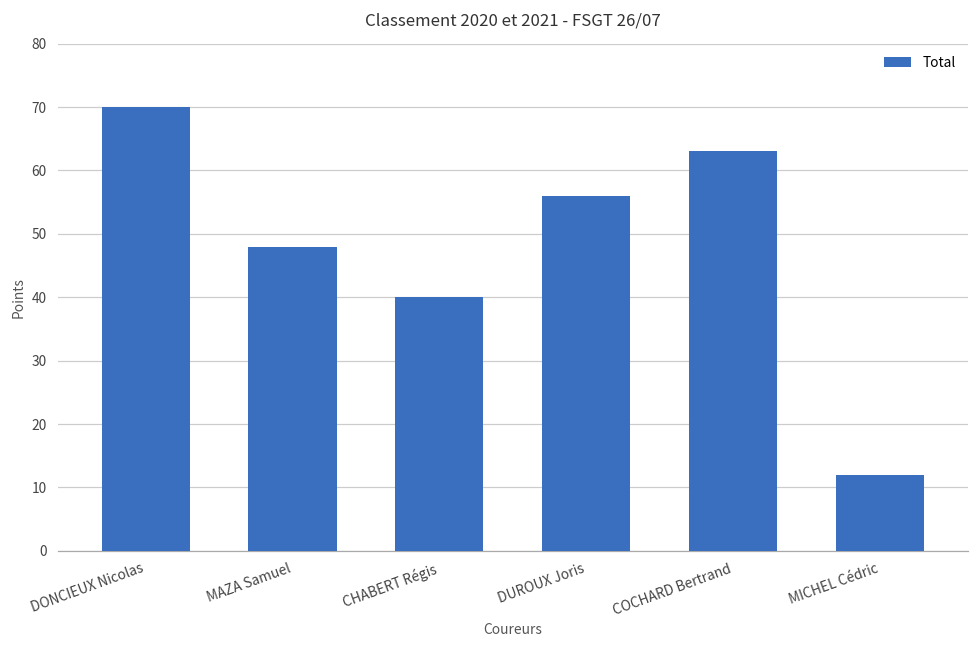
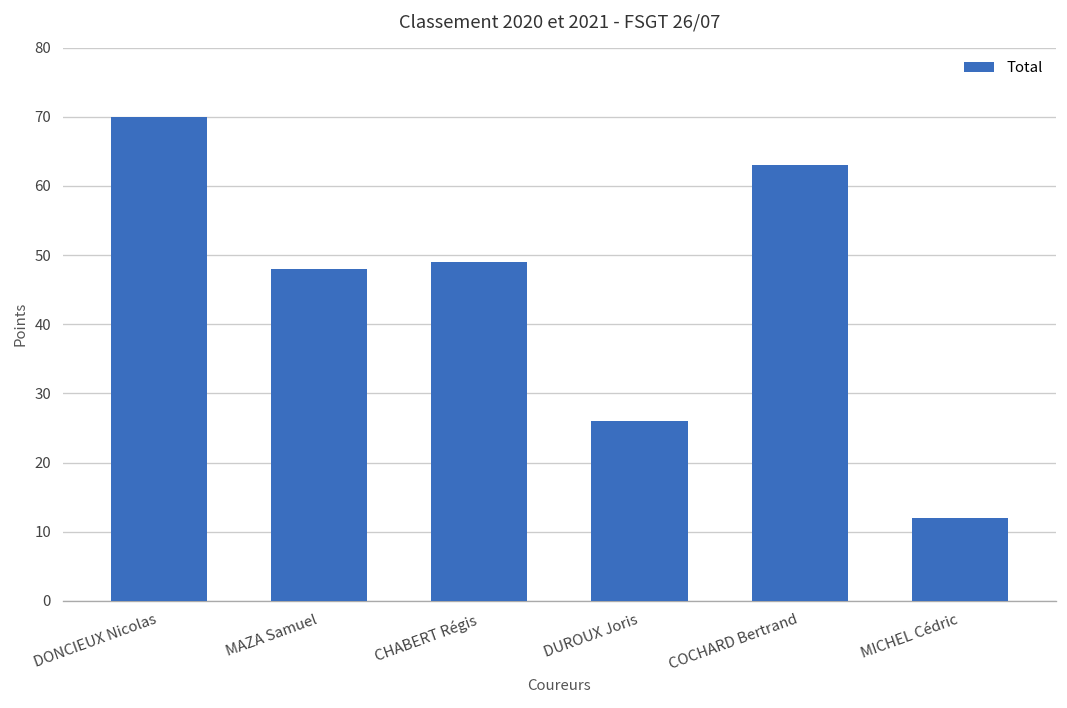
  {
    "DONCIEUX Nicolas": 70,
    "MAZA Samuel": 48,
-   "CHABERT Régis": 40,
-   "DUROUX Joris": 56,
+   "CHABERT Régis": 49,
+   "DUROUX Joris": 26,
    "COCHARD Bertrand": 63,
    "MICHEL Cédric": 12
  }
